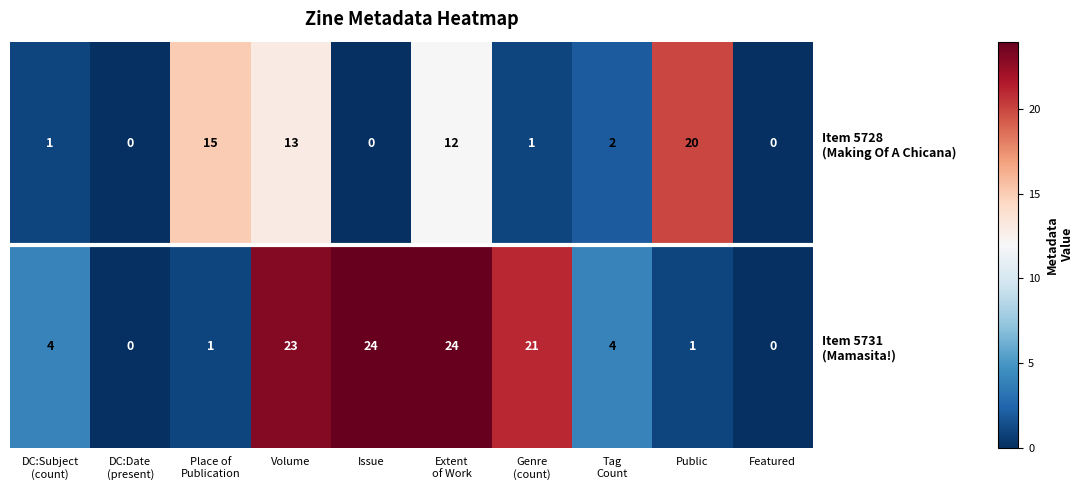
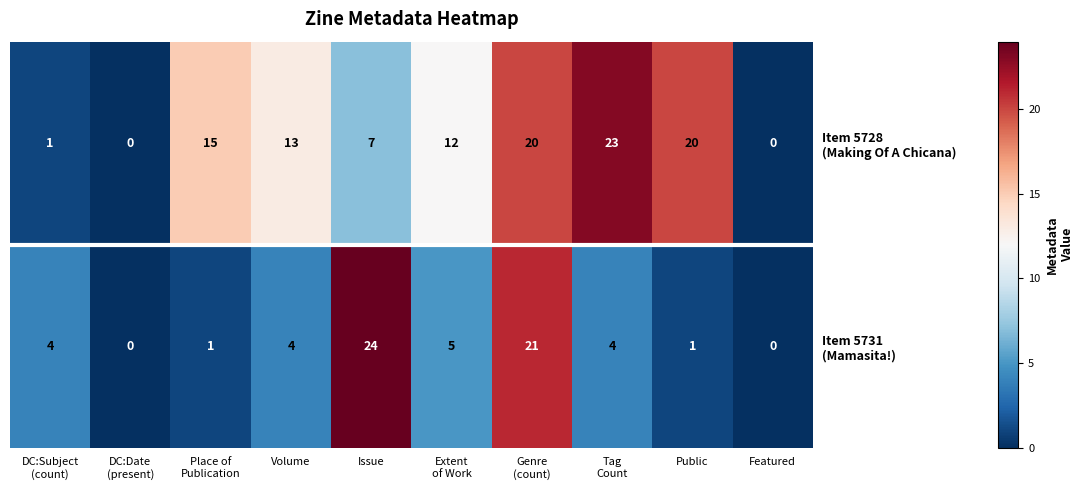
  {
    "Item 5728 (Making Of A Chicana)": {
      "DC:Subject (count)": 1,
      "DC:Date (present)": 0,
      "Place of Publication": 15,
      "Volume": 13,
-     "Issue": 0,
+     "Issue": 7,
      "Extent of Work": 12,
-     "Genre (count)": 1,
-     "Tag Count": 2,
+     "Genre (count)": 20,
+     "Tag Count": 23,
      "Public": 20,
      "Featured": 0
    },
    "Item 5731 (Mamasita!)": {
      "DC:Subject (count)": 4,
      "DC:Date (present)": 0,
      "Place of Publication": 1,
-     "Volume": 23,
+     "Volume": 4,
      "Issue": 24,
-     "Extent of Work": 24,
+     "Extent of Work": 5,
      "Genre (count)": 21,
      "Tag Count": 4,
      "Public": 1,
      "Featured": 0
    }
  }
